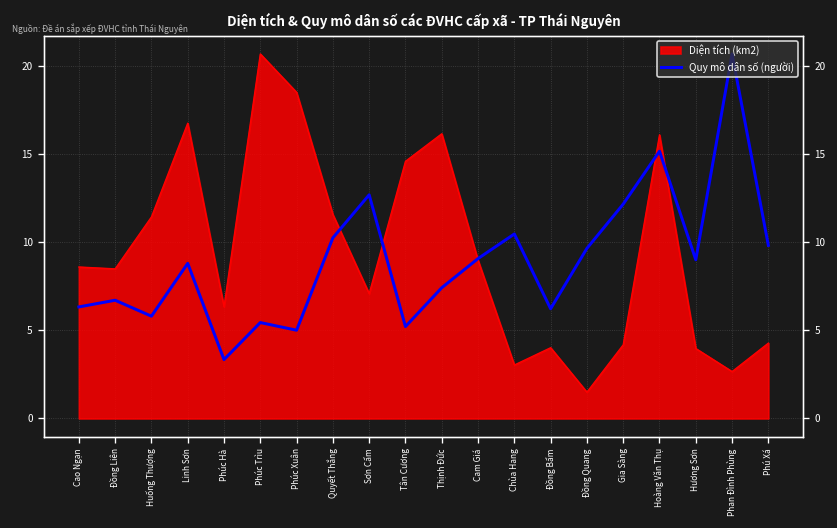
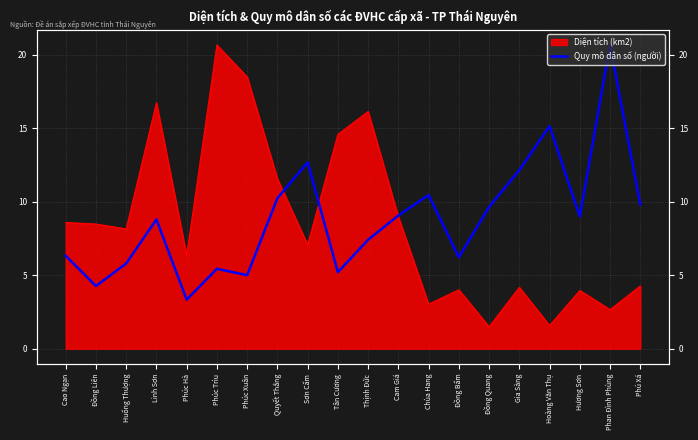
  {
    "Diện tích (km2)": {
      "Cao Ngạn": 8.6,
      "Đồng Liên": 8.5,
-     "Huống Thượng": 11.4,
+     "Huống Thượng": 8.2,
      "Linh Sơn": 16.8,
      "Phúc Hà": 6.3,
      "Phúc Trìu": 20.7,
      "Phúc Xuân": 18.5,
      "Quyết Thắng": 11.6,
      "Sơn Cẩm": 7.1,
      "Tân Cương": 14.6,
      "Thịnh Đức": 16.2,
      "Chùa Hang": 3.0,
      "Đồng Bẩm": 4.0,
      "Đồng Quang": 1.5,
      "Gia Sàng": 4.2,
-     "Hoàng Văn Thụ": 16.1,
+     "Hoàng Văn Thụ": 1.6,
      "Hương Sơn": 4.0,
      "Phan Đình Phùng": 2.7,
      "Phú Xá": 4.3
    },
    "Quy mô dân số (người)": {
      "Cao Ngạn": 6.3,
-     "Đồng Liên": 6.7,
+     "Đồng Liên": 4.3,
      "Huống Thượng": 5.8,
      "Linh Sơn": 8.8,
      "Phúc Hà": 3.3,
      "Phúc Trìu": 5.4,
      "Phúc Xuân": 5.0,
      "Quyết Thắng": 10.2,
      "Sơn Cẩm": 12.7,
      "Tân Cương": 5.2,
      "Thịnh Đức": 7.4,
      "Chùa Hang": 10.5,
      "Đồng Bẩm": 6.2,
      "Đồng Quang": 9.6,
      "Gia Sàng": 12.2,
      "Hoàng Văn Thụ": 15.2,
      "Hương Sơn": 9.0,
      "Phú Xá": 9.8
    }
  }
